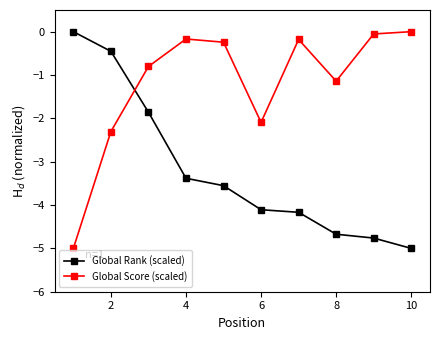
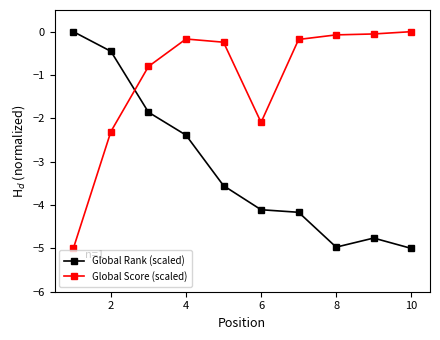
  {
    "Global Rank (scaled)": {
      "2": -0.5,
-     "4": -3.4,
+     "4": -2.4,
      "6": -4.1,
-     "8": -4.7,
+     "8": -5.0,
      "10": -5.0
    },
    "Global Score (scaled)": {
      "2": -2.3,
      "4": -0.2,
      "6": -2.1,
-     "8": -1.1,
+     "8": -0.1,
      "10": 0.0
    }
  }
